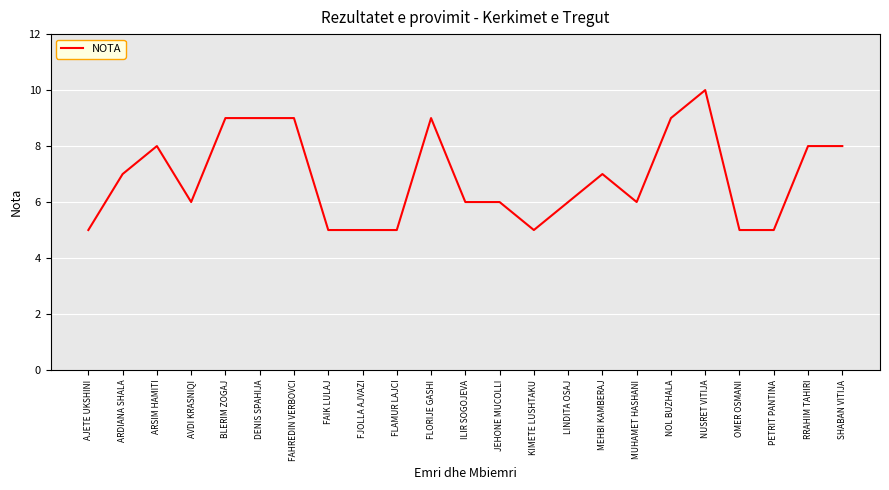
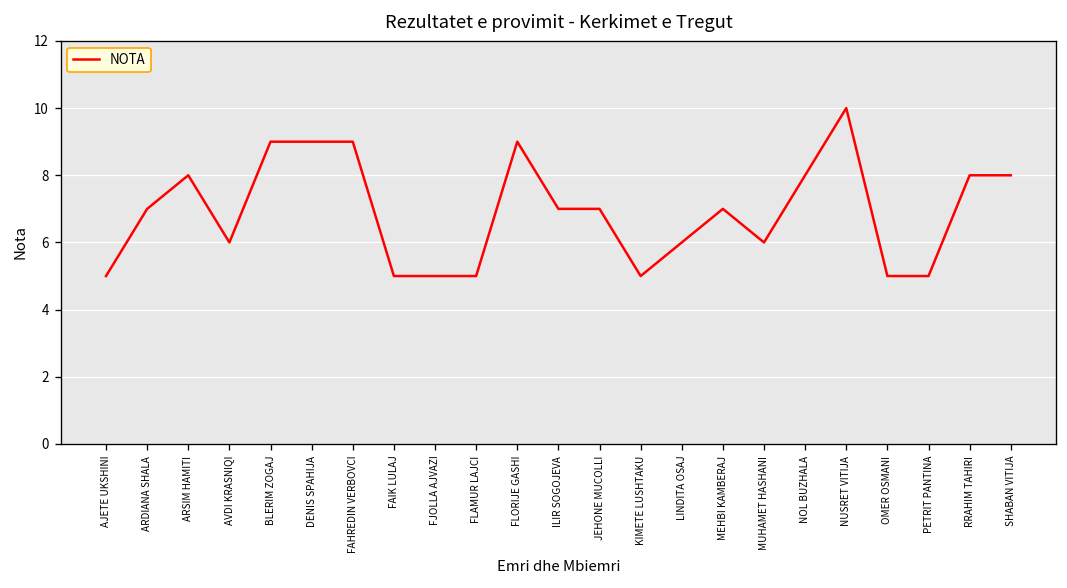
  {
    "AJETE UKSHINI": 5,
    "ARDIANA SHALA": 7,
    "ARSIM HAMITI": 8,
    "AVDI KRASNIQI": 6,
    "BLERIM ZOGAJ": 9,
    "DENIS SPAHIJA": 9,
    "FAHREDIN VERBOVCI": 9,
    "FAIK LULAJ": 5,
    "FJOLLA AJVAZI": 5,
    "FLAMUR LAJCI": 5,
    "FLORIJE GASHI": 9,
-   "ILIR SOGOJEVA": 6,
-   "JEHONE MUCOLLI": 6,
+   "ILIR SOGOJEVA": 7,
+   "JEHONE MUCOLLI": 7,
    "KIMETE LUSHTAKU": 5,
    "LINDITA OSAJ": 6,
    "MEHBI KAMBERAJ": 7,
    "MUHAMET HASHANI": 6,
-   "NOL BUZHALA": 9,
+   "NOL BUZHALA": 8,
    "NUSRET VITIJA": 10,
    "OMER OSMANI": 5,
    "PETRIT PANTINA": 5,
    "RRAHIM TAHIRI": 8,
    "SHABAN VITIJA": 8
  }
